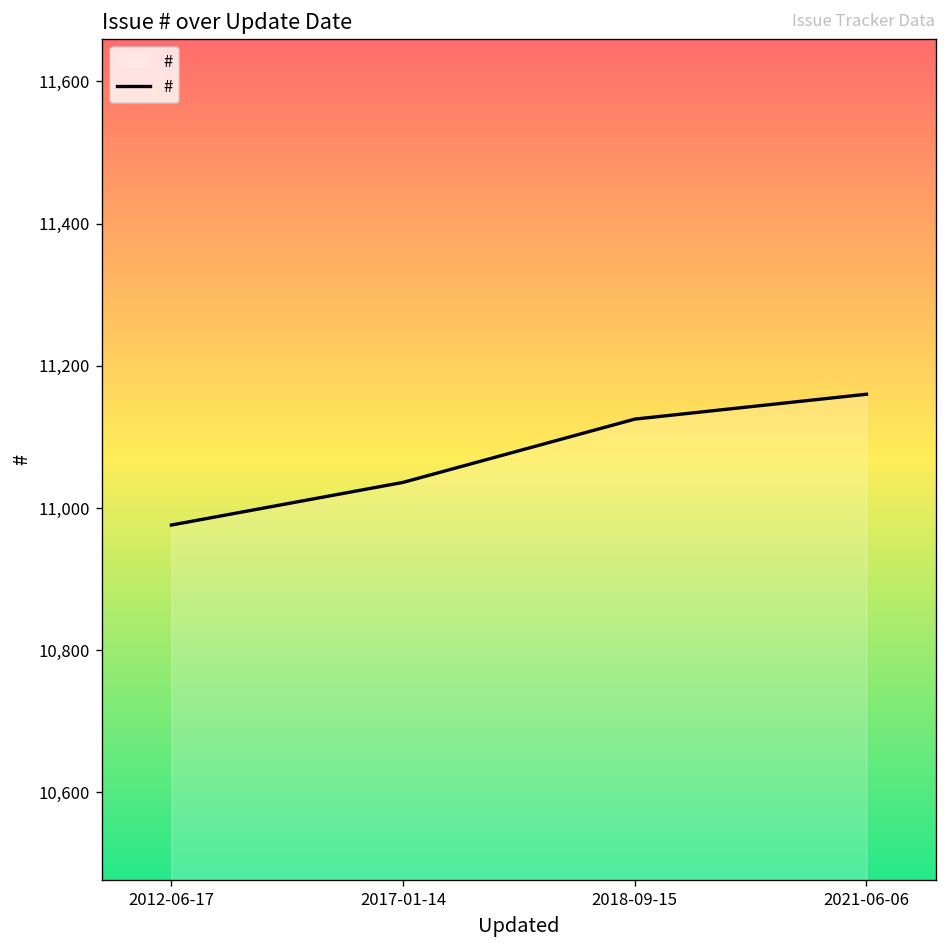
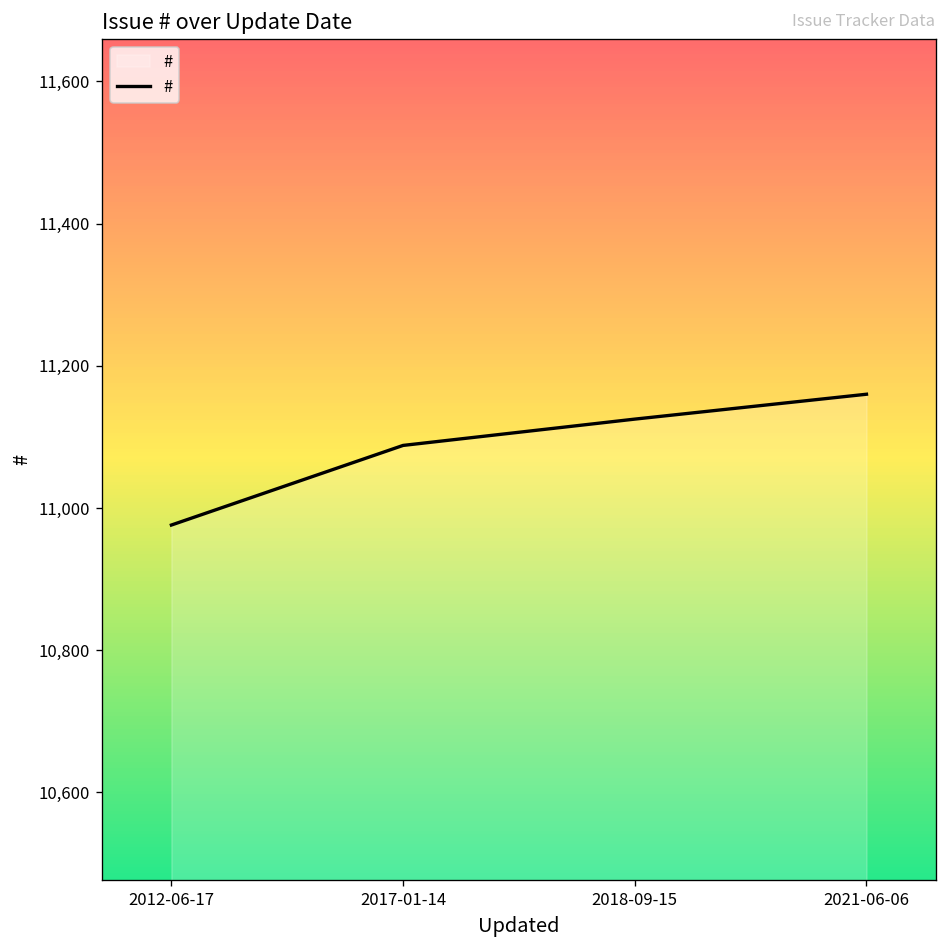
  {
    "2012-06-17": "10,980",
-   "2017-01-14": "11,040",
+   "2017-01-14": "11,090",
    "2018-09-15": "11,130",
    "2021-06-06": "11,160"
  }
